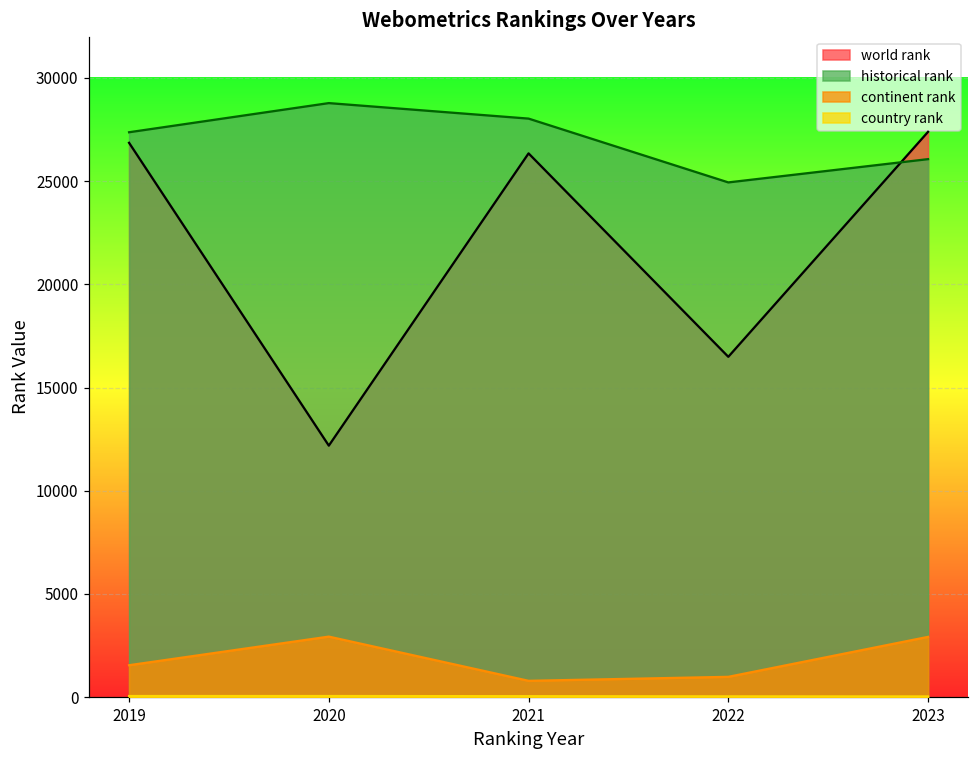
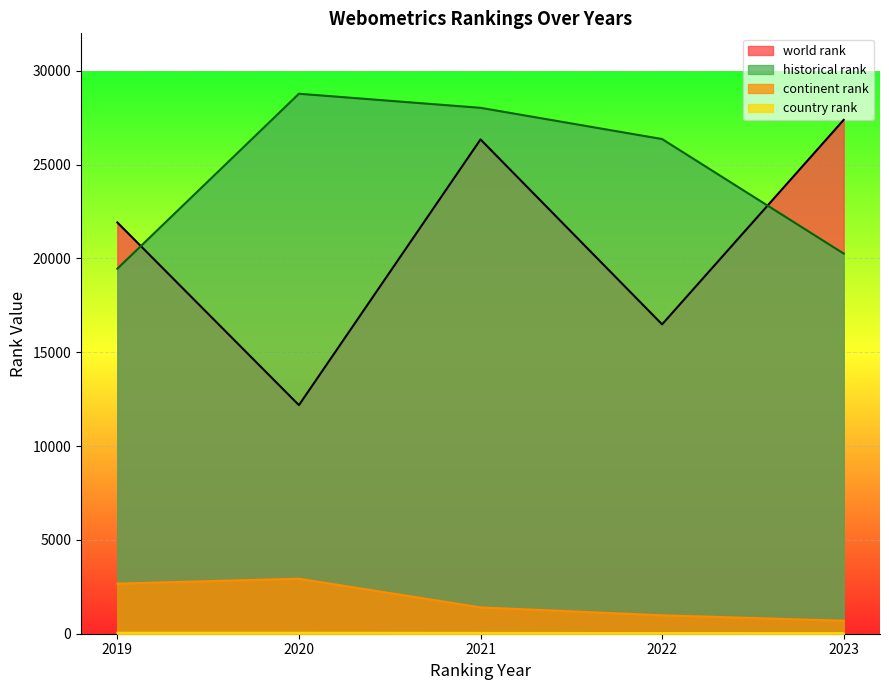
  {
    "world rank": {
-     "2019": 26900,
+     "2019": 21900,
      "2020": 12200,
      "2021": 26300,
      "2022": 16500
    },
    "historical rank": {
-     "2019": 27400,
+     "2019": 19500,
      "2020": 28800,
      "2021": 28000,
-     "2022": 24900,
-     "2023": 26100
+     "2022": 26400,
+     "2023": 20300
    },
    "continent rank": {
-     "2019": 1500,
+     "2019": 2700,
      "2020": 2900,
-     "2021": 800,
+     "2021": 1400,
      "2022": 1000,
-     "2023": 2900
+     "2023": 700
    },
    "country rank": {
      "2019": 100,
      "2020": 100,
      "2021": 0,
      "2022": 0,
      "2023": 0
    }
  }
